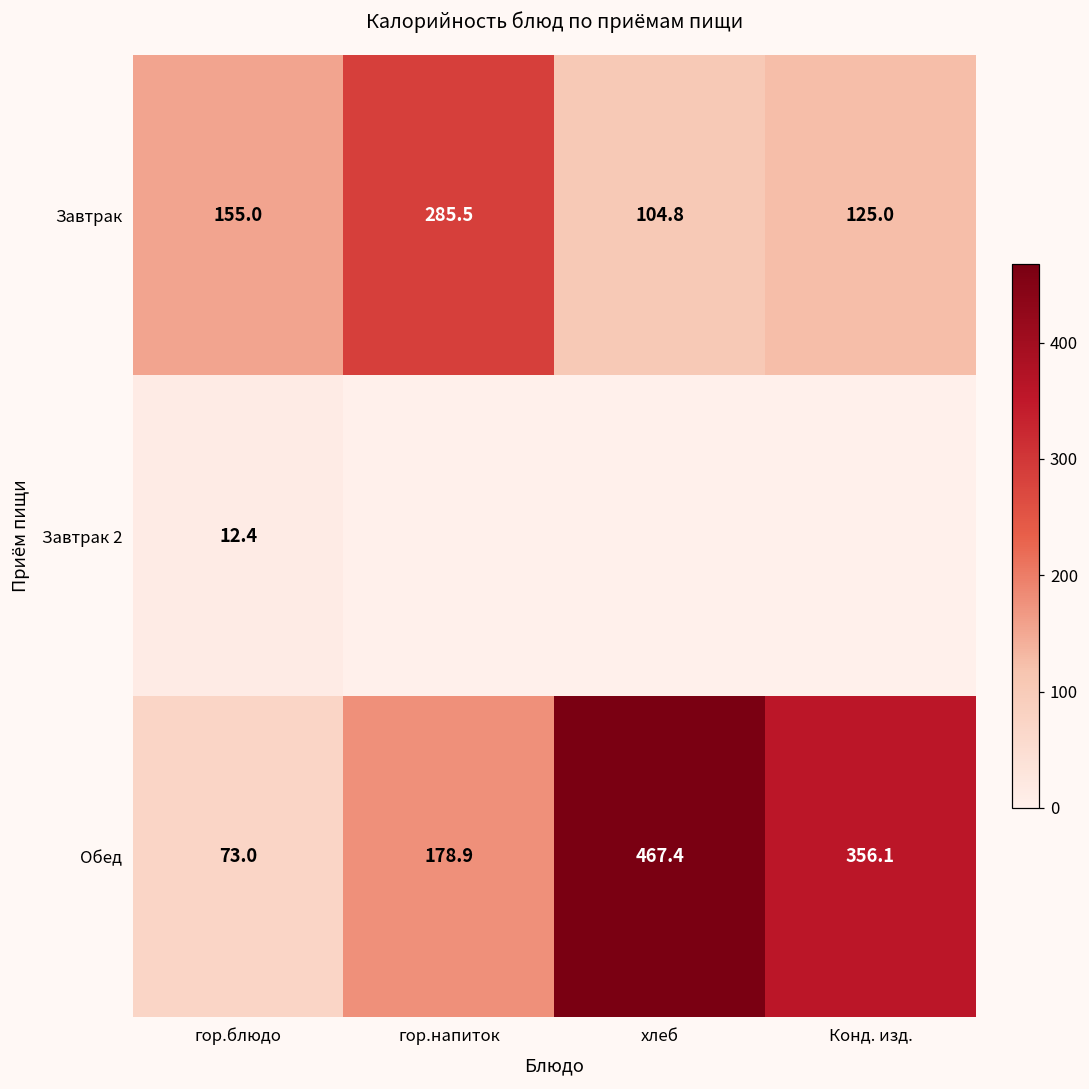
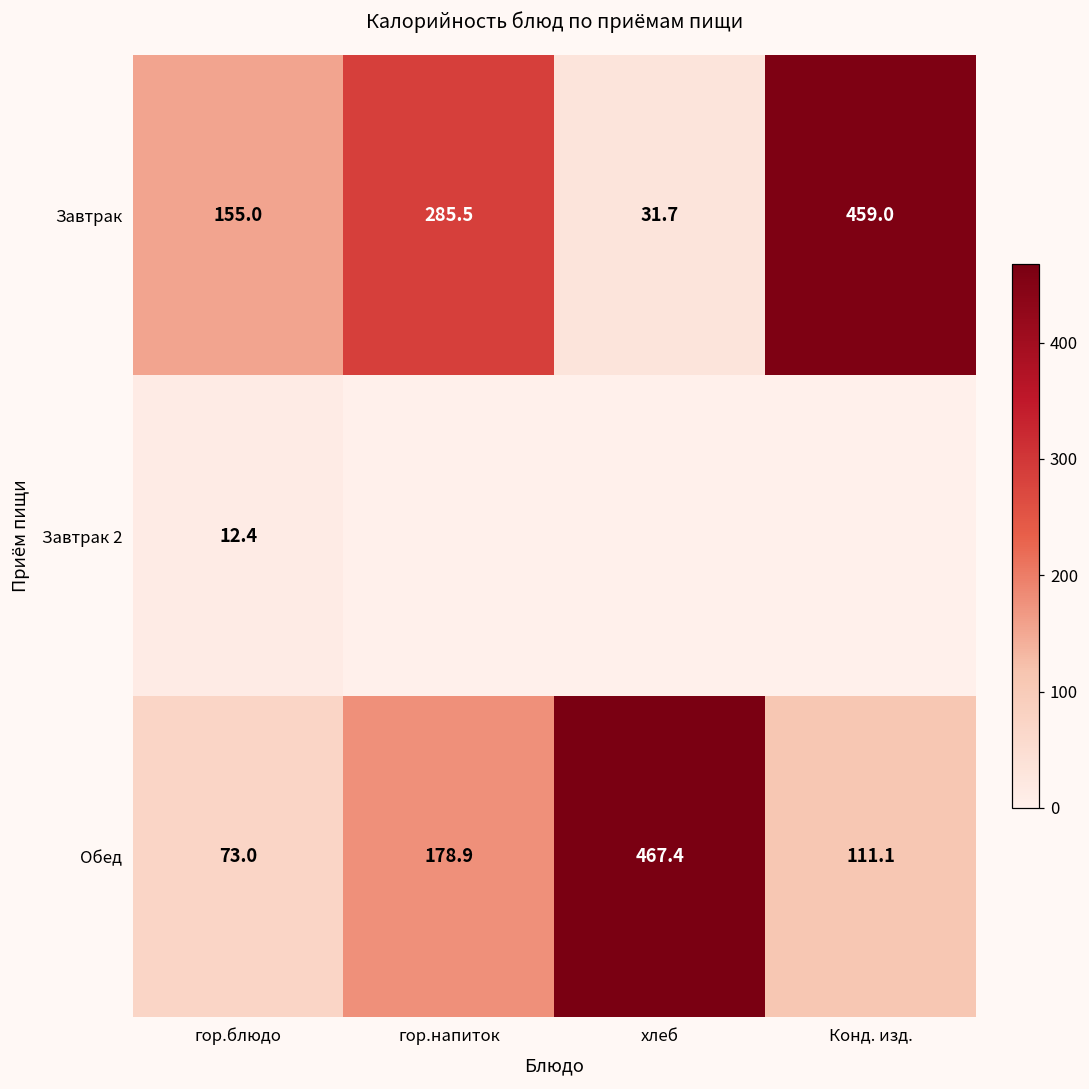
  {
    "Завтрак": {
      "гор.блюдо": 155.0,
      "гор.напиток": 285.5,
-     "хлеб": 104.8,
-     "Конд. изд.": 125.0
+     "хлеб": 31.7,
+     "Конд. изд.": 459.0
    },
    "Завтрак 2": {
      "гор.блюдо": 12.4
    },
    "Обед": {
      "гор.блюдо": 73.0,
      "гор.напиток": 178.9,
      "хлеб": 467.4,
-     "Конд. изд.": 356.1
+     "Конд. изд.": 111.1
    }
  }
